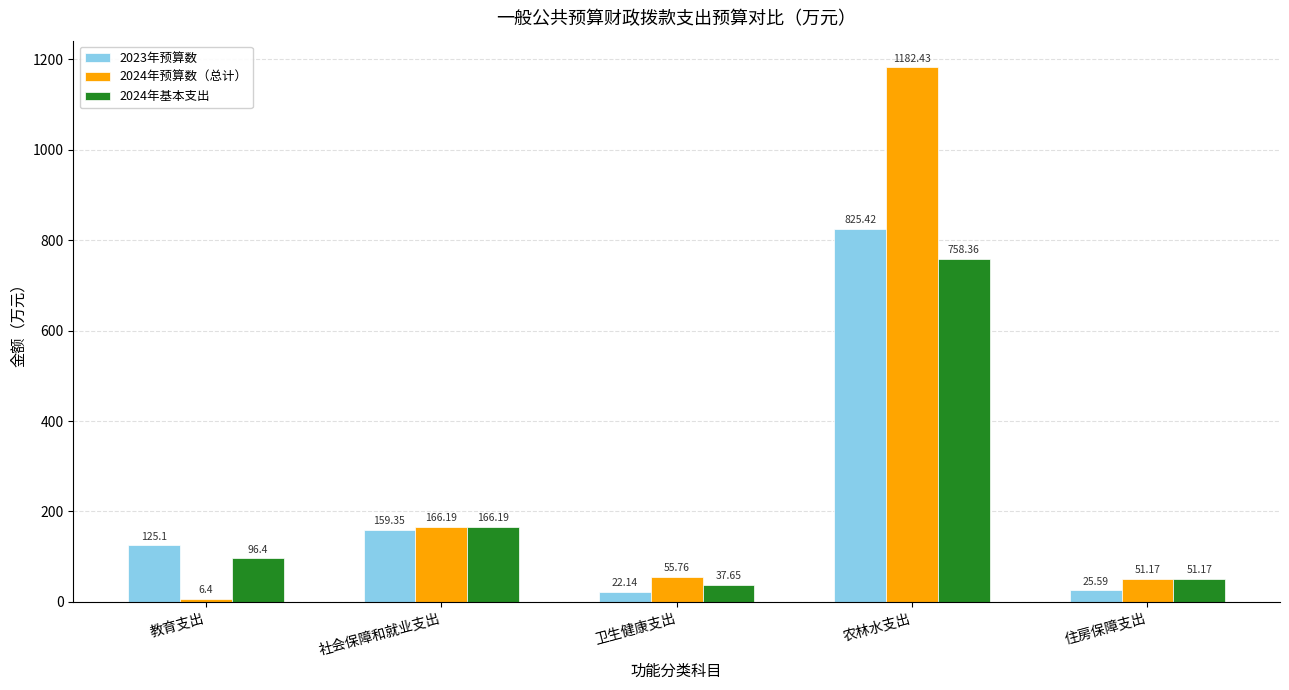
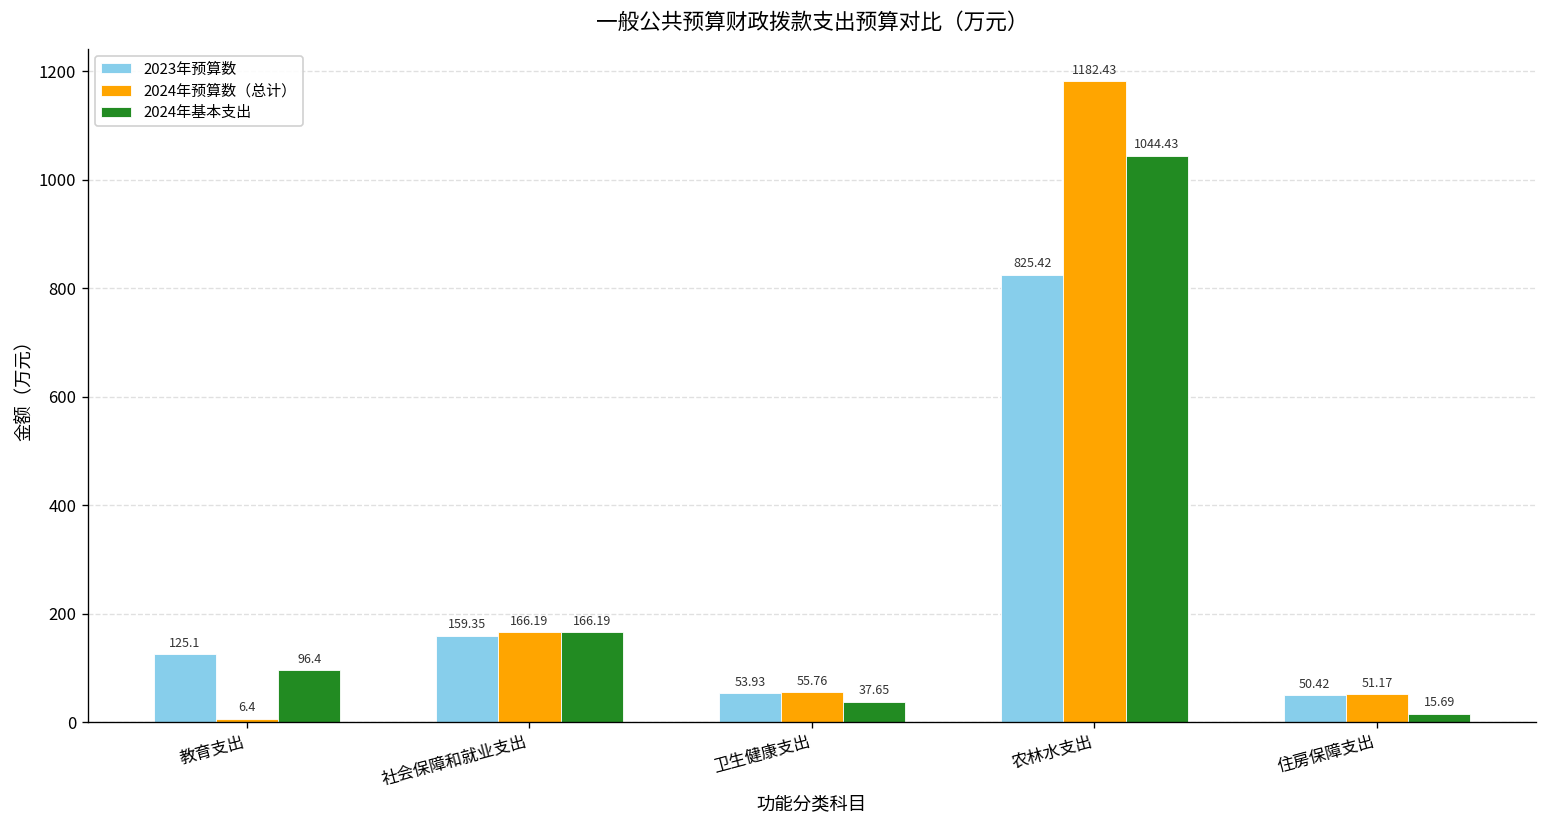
  {
    "2023年预算数": {
      "教育支出": 125.1,
      "社会保障和就业支出": 159.35,
-     "卫生健康支出": 22.14,
+     "卫生健康支出": 53.93,
      "农林水支出": 825.42,
-     "住房保障支出": 25.59
+     "住房保障支出": 50.42
    },
    "2024年预算数（总计）": {
      "教育支出": 6.4,
      "社会保障和就业支出": 166.19,
      "卫生健康支出": 55.76,
      "农林水支出": 1182.43,
      "住房保障支出": 51.17
    },
    "2024年基本支出": {
      "教育支出": 96.4,
      "社会保障和就业支出": 166.19,
      "卫生健康支出": 37.65,
-     "农林水支出": 758.36,
-     "住房保障支出": 51.17
+     "农林水支出": 1044.43,
+     "住房保障支出": 15.69
    }
  }
